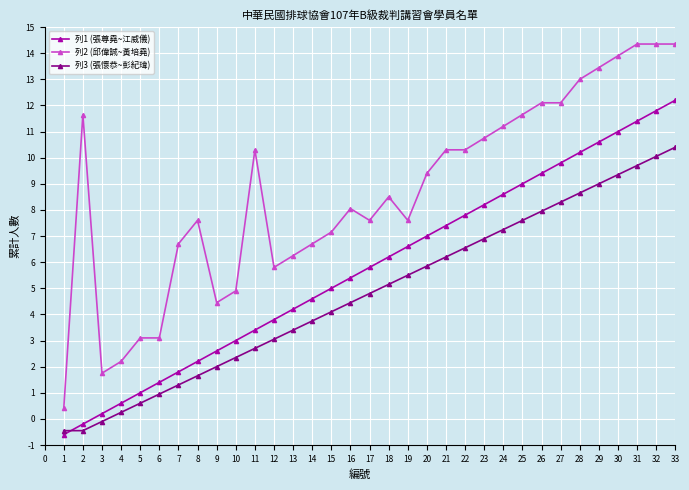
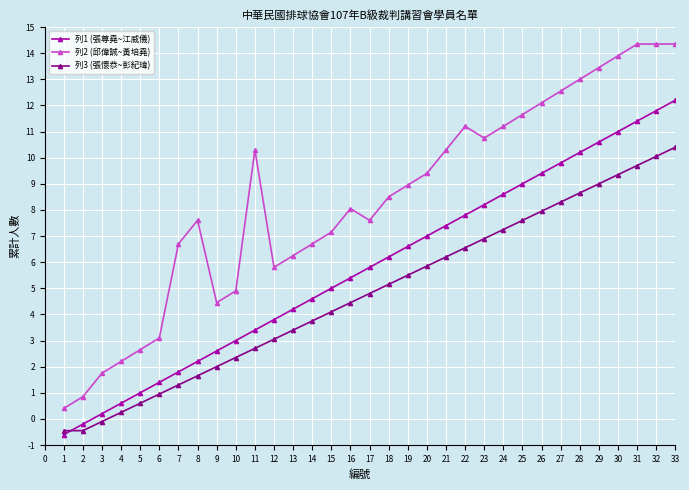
  {
    "列2 (邱偉誠~黃培堯)": {
      "1": 0.4,
-     "2": 11.7,
+     "2": 0.9,
      "3": 1.8,
      "4": 2.2,
-     "5": 3.1,
+     "5": 2.7,
      "6": 3.1,
      "7": 6.7,
      "8": 7.6,
      "9": 4.5,
      "10": 4.9,
      "11": 10.3,
      "12": 5.8,
      "13": 6.3,
      "14": 6.7,
      "15": 7.2,
      "16": 8.1,
      "17": 7.6,
      "18": 8.5,
-     "19": 7.6,
+     "19": 9.0,
      "20": 9.4,
      "21": 10.3,
-     "22": 10.3,
+     "22": 11.2,
      "23": 10.8,
      "24": 11.2,
      "25": 11.7,
      "26": 12.1,
-     "27": 12.1,
+     "27": 12.6,
      "28": 13.0,
      "29": 13.5,
      "30": 13.9,
      "31": 14.4,
      "32": 14.4,
      "33": 14.4
    }
  }
